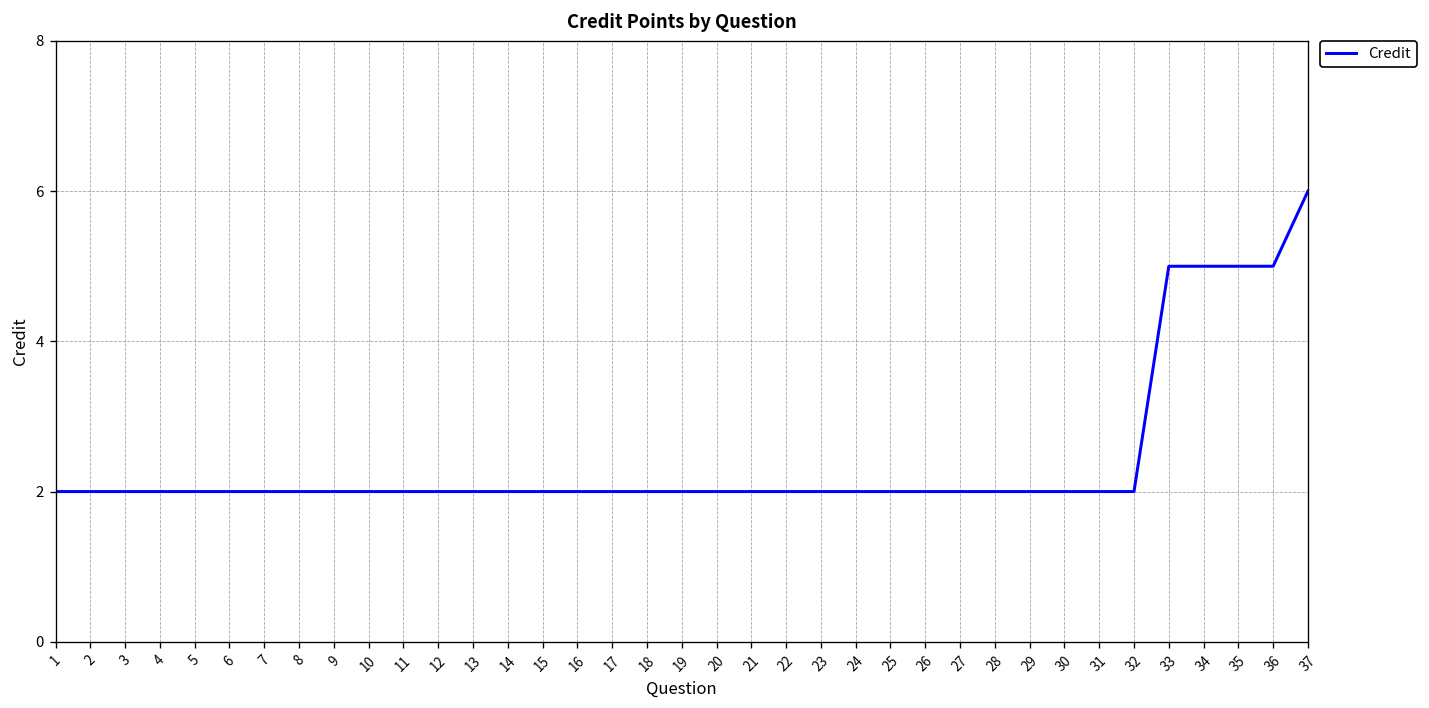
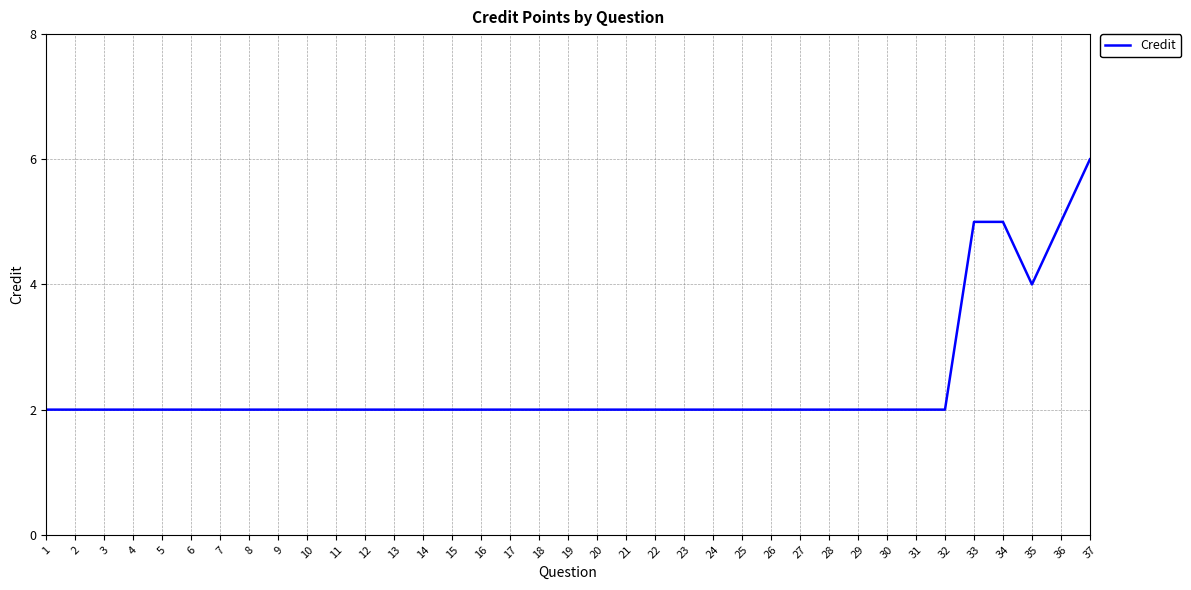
  {
    "1": 2,
    "2": 2,
    "3": 2,
    "4": 2,
    "5": 2,
    "6": 2,
    "7": 2,
    "8": 2,
    "9": 2,
    "10": 2,
    "11": 2,
    "12": 2,
    "13": 2,
    "14": 2,
    "15": 2,
    "16": 2,
    "17": 2,
    "18": 2,
    "19": 2,
    "20": 2,
    "21": 2,
    "22": 2,
    "23": 2,
    "24": 2,
    "25": 2,
    "26": 2,
    "27": 2,
    "28": 2,
    "29": 2,
    "30": 2,
    "31": 2,
    "32": 2,
    "33": 5,
    "34": 5,
-   "35": 5,
+   "35": 4,
    "36": 5,
    "37": 6
  }
